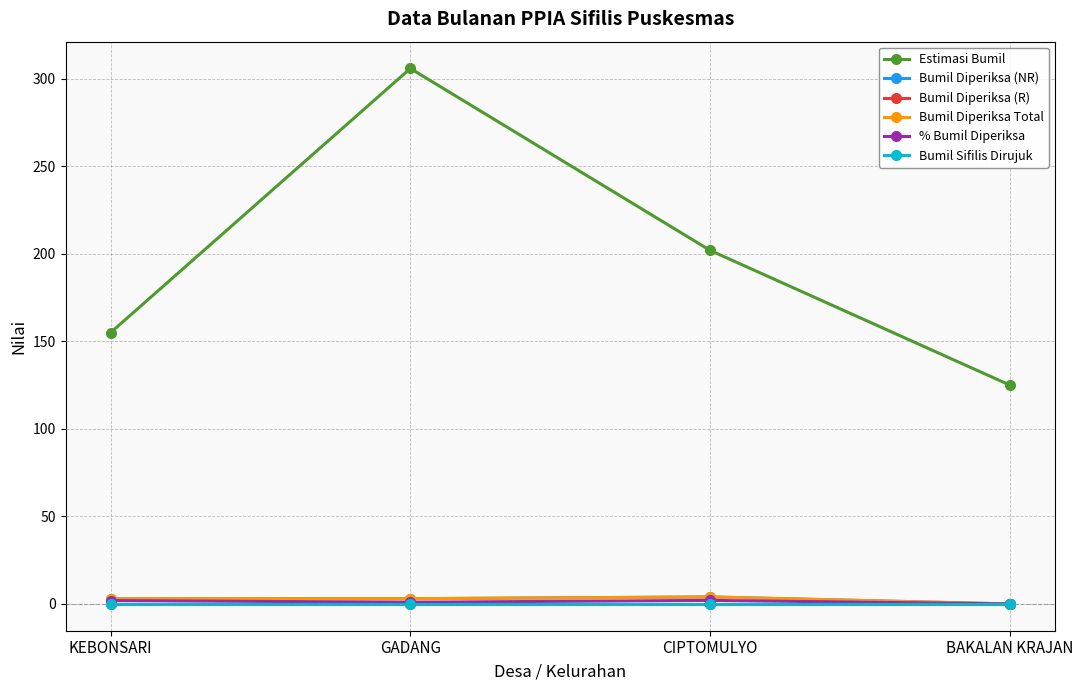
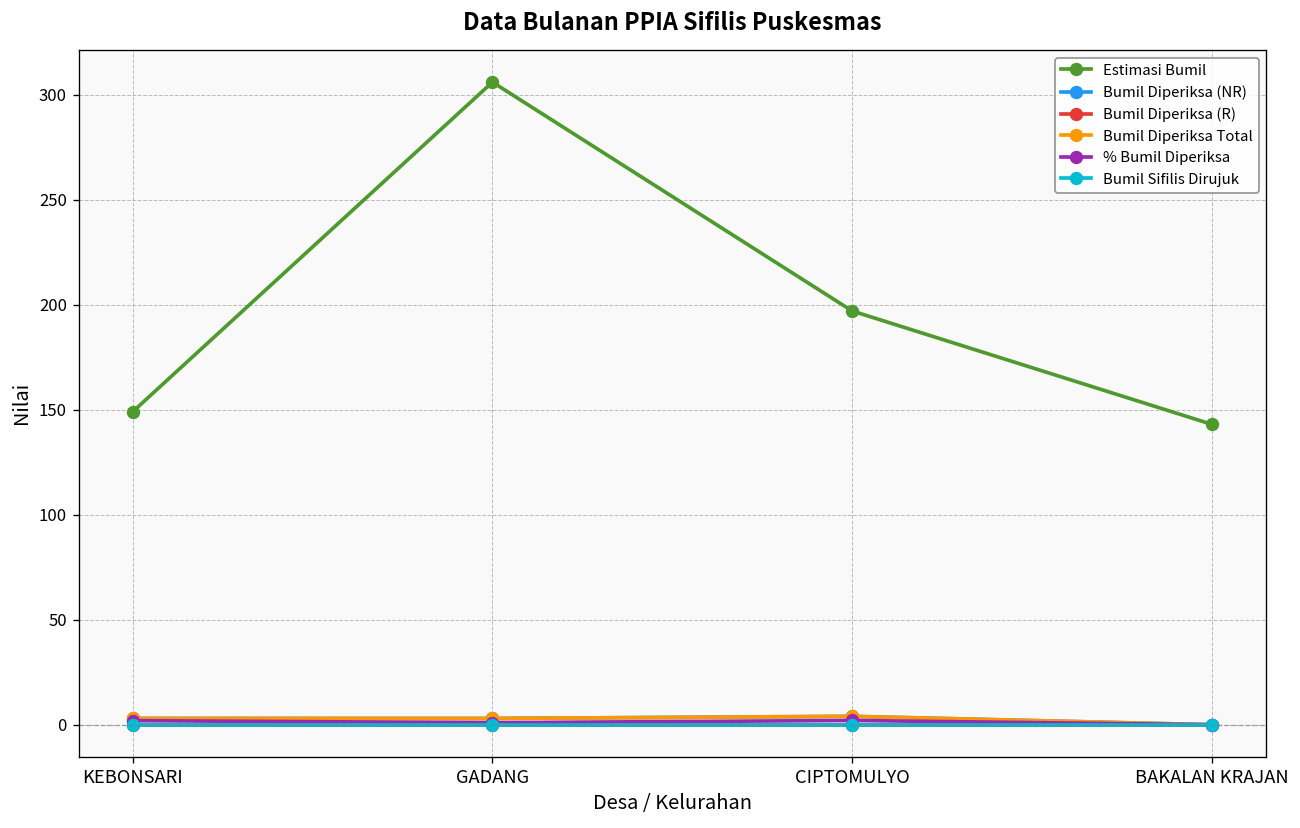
  {
    "Estimasi Bumil": {
-     "KEBONSARI": 155,
+     "KEBONSARI": 149,
      "GADANG": 306,
-     "CIPTOMULYO": 202,
-     "BAKALAN KRAJAN": 125
+     "CIPTOMULYO": 197,
+     "BAKALAN KRAJAN": 143
    },
    "Bumil Diperiksa Total": {
      "GADANG": 3,
      "CIPTOMULYO": 4
    },
    "Bumil Sifilis Dirujuk": {
      "KEBONSARI": 0,
      "CIPTOMULYO": 0
    },
    "% Bumil Diperiksa": {
      "CIPTOMULYO": 2
    }
  }
